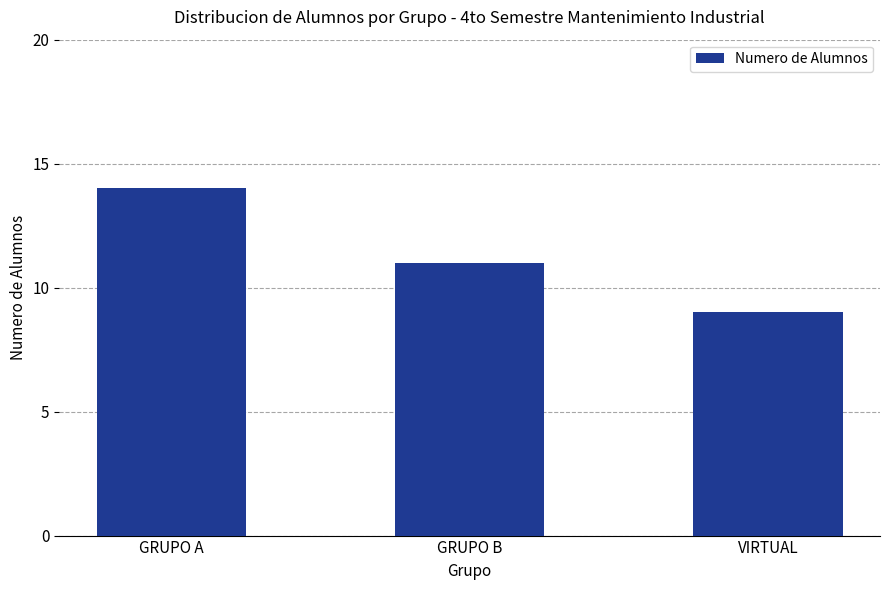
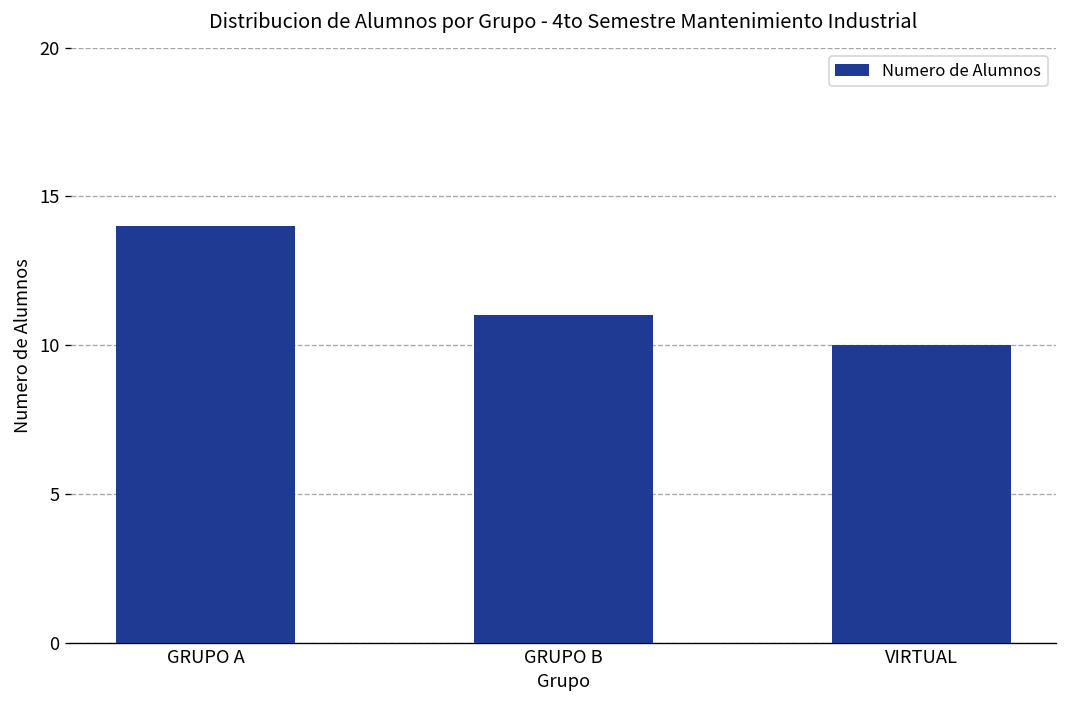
  {
    "GRUPO A": 14,
    "GRUPO B": 11,
-   "VIRTUAL": 9
+   "VIRTUAL": 10
  }
